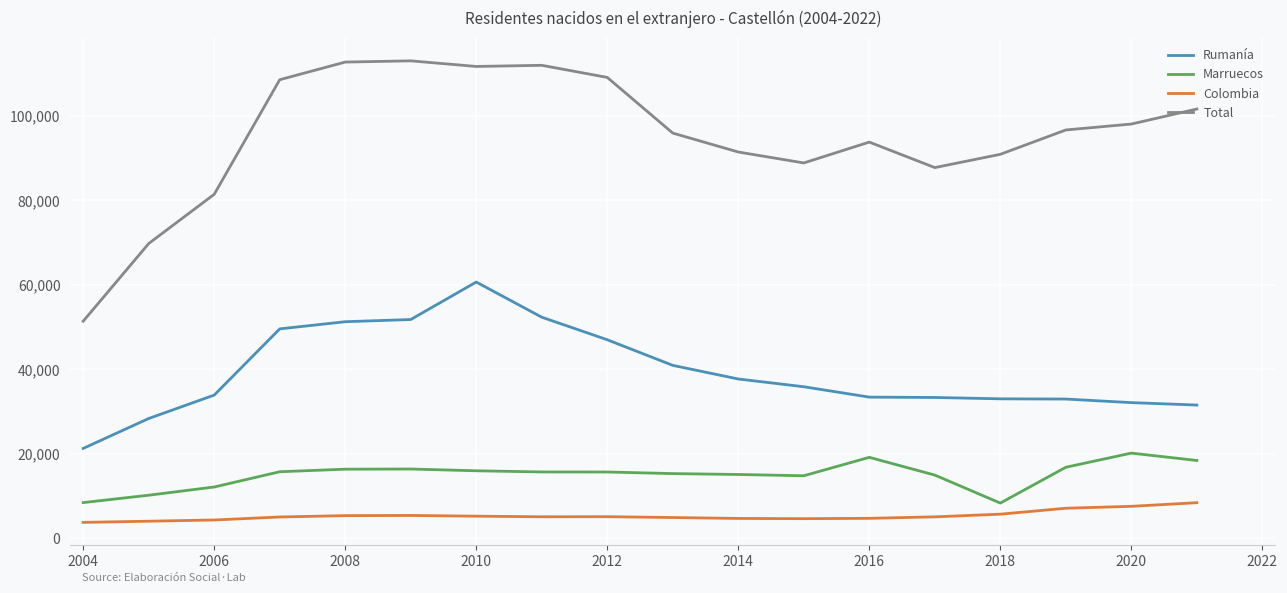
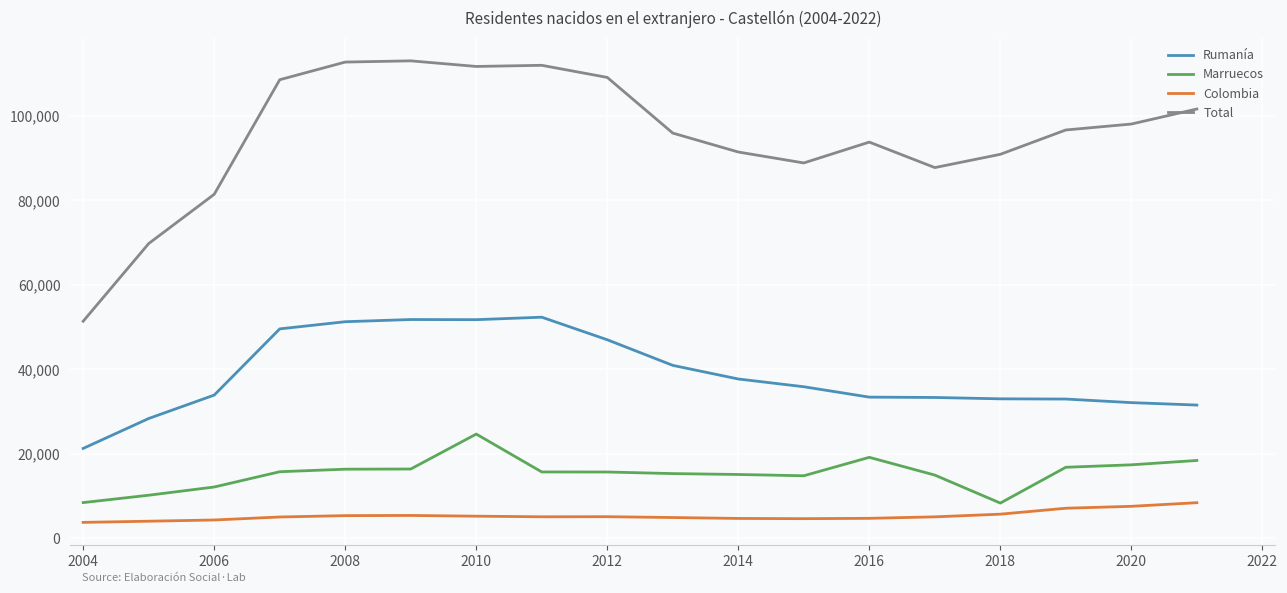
  {
    "Rumanía": {
      "2004": "21,000",
      "2006": "34,000",
      "2008": "51,000",
-     "2010": "61,000",
+     "2010": "52,000",
      "2012": "47,000",
      "2014": "38,000",
      "2016": "33,000",
      "2018": "33,000",
      "2020": "32,000"
    },
    "Marruecos": {
      "2004": "8,000",
      "2006": "12,000",
      "2008": "16,000",
-     "2010": "16,000",
+     "2010": "25,000",
      "2012": "16,000",
      "2014": "15,000",
      "2016": "19,000",
      "2018": "8,000",
-     "2020": "20,000"
+     "2020": "17,000"
    },
    "Colombia": {
      "2004": "4,000",
      "2006": "4,000",
      "2008": "5,000",
      "2010": "5,000",
      "2012": "5,000",
      "2014": "5,000",
      "2016": "5,000",
      "2018": "6,000",
      "2020": "8,000"
    },
    "Total": {
      "2004": "51,000",
      "2006": "81,000",
      "2008": "113,000",
      "2010": "112,000",
      "2012": "109,000",
      "2014": "91,000",
      "2016": "94,000",
      "2018": "91,000",
      "2020": "98,000"
    }
  }
